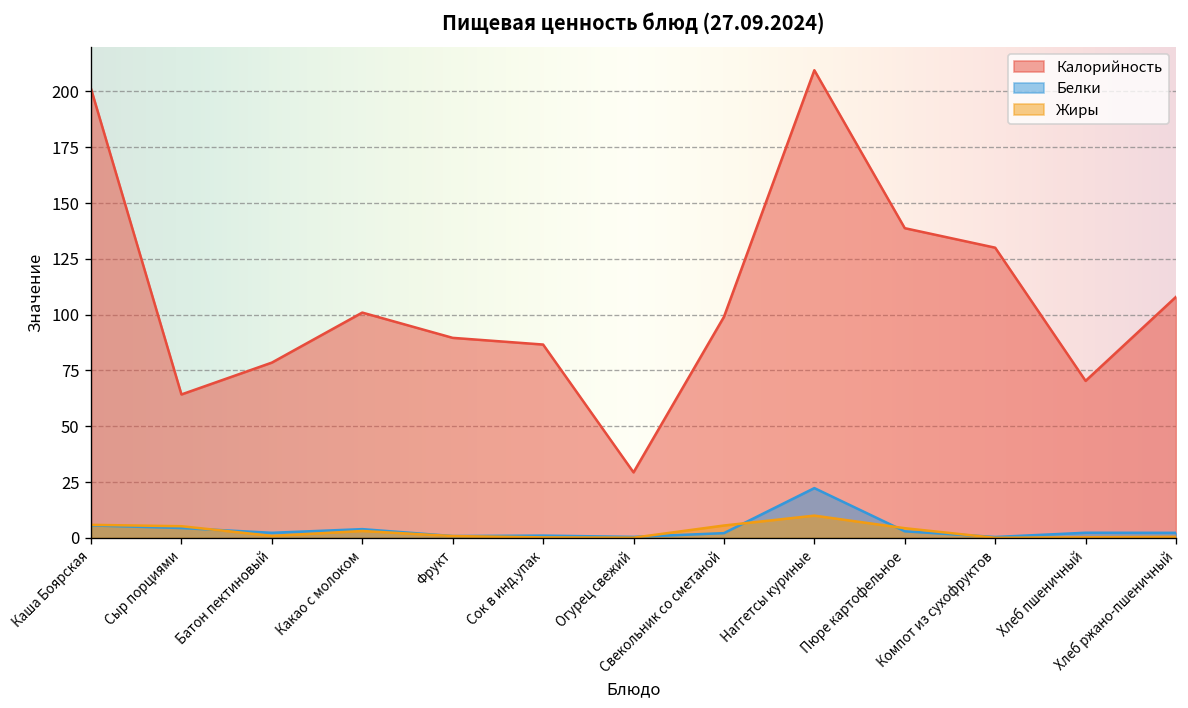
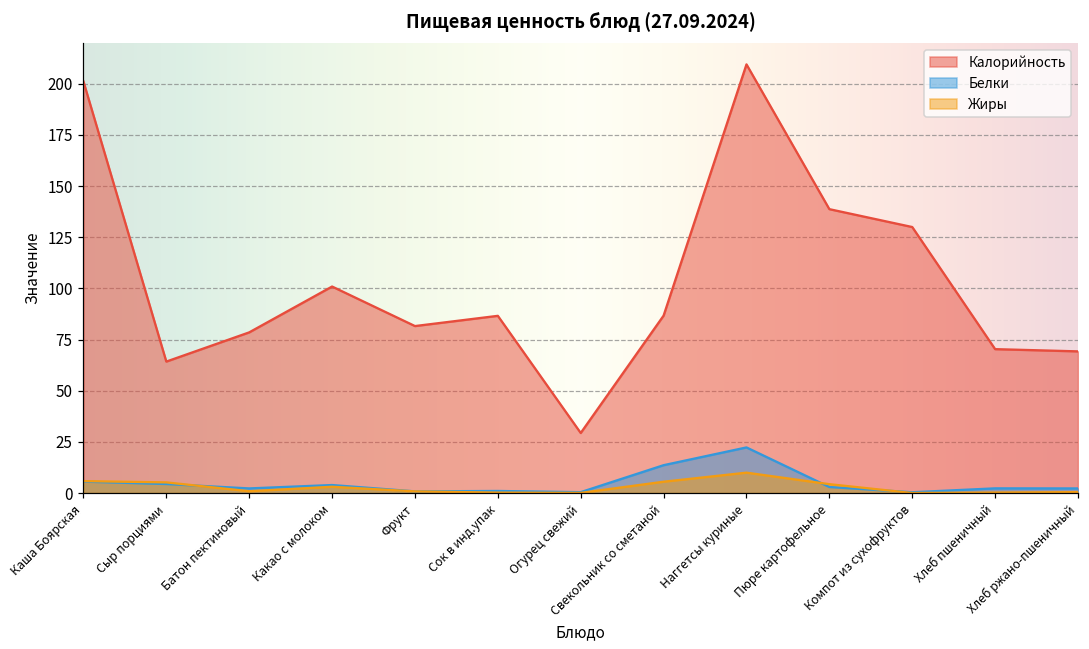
  {
    "Калорийность": {
      "Каша Боярская": 201,
      "Сыр порциями": 64,
      "Батон пектиновый": 79,
      "Какао с молоком": 101,
-     "Фрукт": 90,
+     "Фрукт": 82,
      "Сок в инд.упак": 87,
      "Огурец свежий": 29,
-     "Свекольник со сметаной": 99,
+     "Свекольник со сметаной": 87,
      "Наггетсы куриные": 210,
      "Пюре картофельное": 139,
      "Компот из сухофруктов": 130,
      "Хлеб пшеничный": 70,
-     "Хлеб ржано-пшеничный": 108
+     "Хлеб ржано-пшеничный": 69
    },
    "Белки": {
      "Батон пектиновый": 2,
-     "Свекольник со сметаной": 2,
+     "Свекольник со сметаной": 14,
      "Наггетсы куриные": 22,
      "Хлеб пшеничный": 2,
      "Хлеб ржано-пшеничный": 2
    },
    "Жиры": {
      "Батон пектиновый": 1,
      "Свекольник со сметаной": 6,
      "Наггетсы куриные": 10,
      "Хлеб пшеничный": 0,
      "Хлеб ржано-пшеничный": 0
    }
  }
